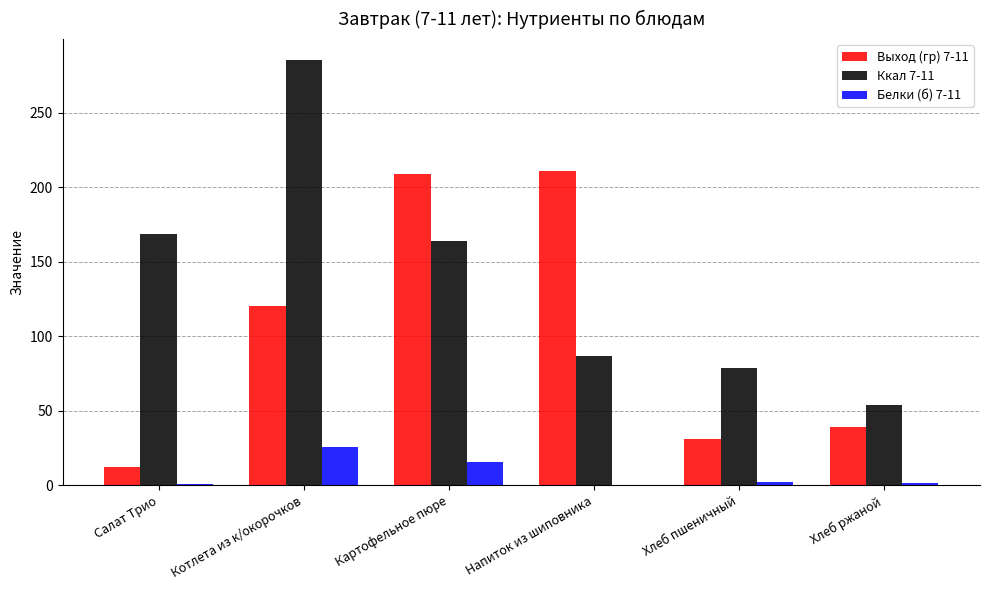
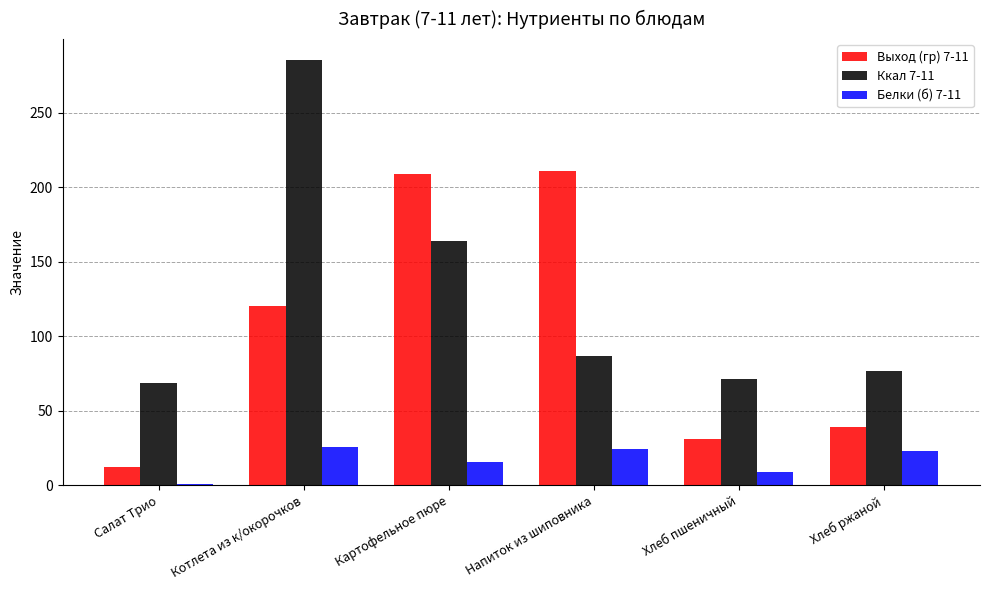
  {
    "Выход (гр) 7-11": {
      "Салат Трио": 12,
      "Котлета из к/окорочков": 120,
      "Картофельное пюре": 209,
      "Напиток из шиповника": 211,
      "Хлеб пшеничный": 31,
      "Хлеб ржаной": 39
    },
    "Ккал 7-11": {
-     "Салат Трио": 168,
+     "Салат Трио": 69,
      "Котлета из к/окорочков": 285,
      "Картофельное пюре": 164,
      "Напиток из шиповника": 87,
-     "Хлеб пшеничный": 79,
-     "Хлеб ржаной": 54
+     "Хлеб пшеничный": 71,
+     "Хлеб ржаной": 77
    },
    "Белки (б) 7-11": {
      "Котлета из к/окорочков": 26,
      "Картофельное пюре": 16,
-     "Напиток из шиповника": 1,
-     "Хлеб пшеничный": 2,
-     "Хлеб ржаной": 2
+     "Напиток из шиповника": 24,
+     "Хлеб пшеничный": 9,
+     "Хлеб ржаной": 23
    }
  }
